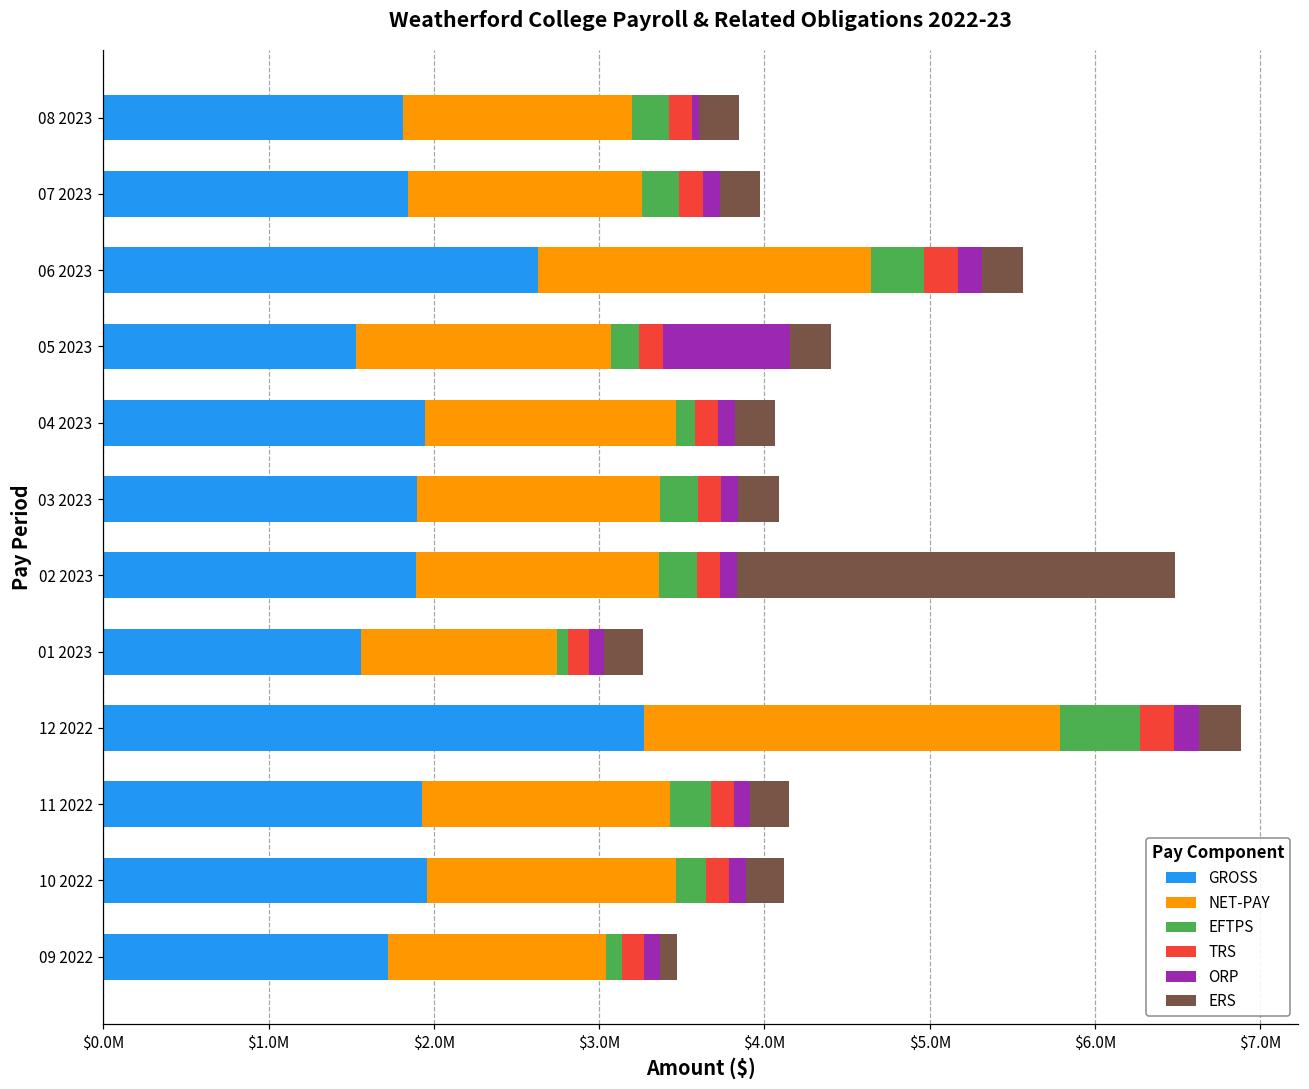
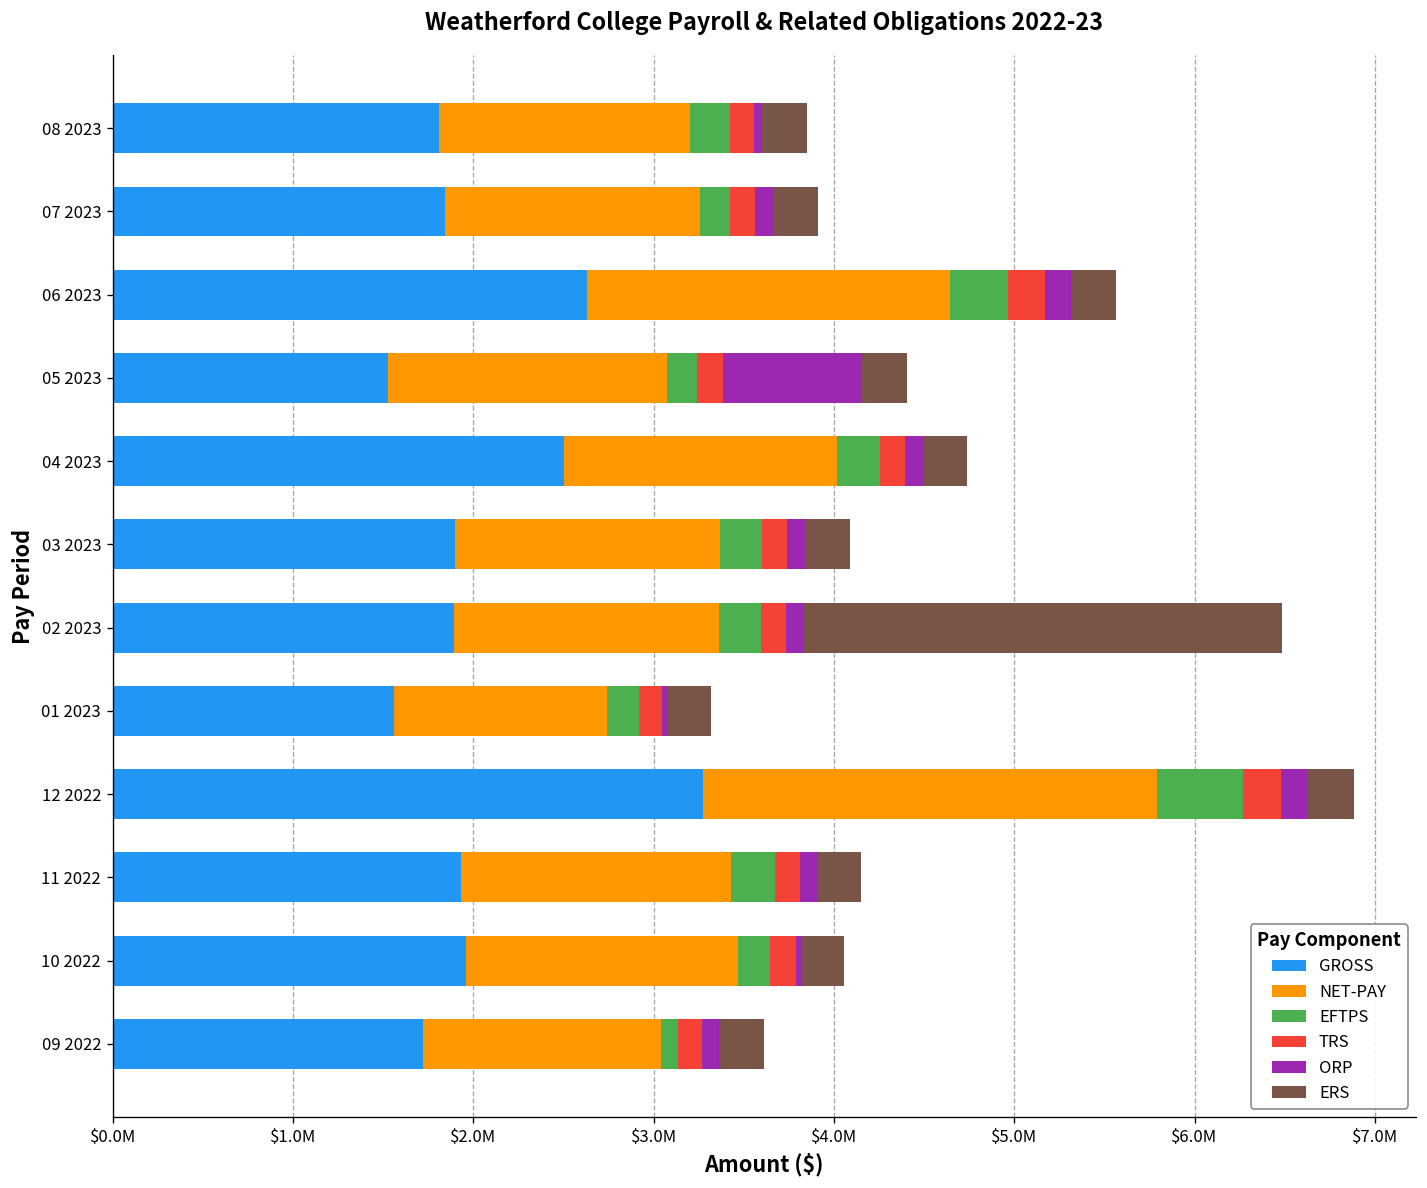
  {
    "GROSS": {
      "08 2023": "$1810000",
      "07 2023": "$1840000",
      "06 2023": "$2630000",
      "05 2023": "$1530000",
-     "04 2023": "$1950000",
+     "04 2023": "$2500000",
      "03 2023": "$1900000",
      "02 2023": "$1890000",
      "01 2023": "$1560000",
      "12 2022": "$3270000",
      "11 2022": "$1930000",
      "10 2022": "$1960000",
      "09 2022": "$1720000"
    },
    "NET-PAY": {
      "08 2023": "$1390000",
      "07 2023": "$1420000",
      "06 2023": "$2010000",
      "05 2023": "$1550000",
      "04 2023": "$1510000",
      "03 2023": "$1470000",
      "02 2023": "$1470000",
      "01 2023": "$1180000",
      "12 2022": "$2520000",
      "11 2022": "$1500000",
      "10 2022": "$1510000",
      "09 2022": "$1320000"
    },
    "EFTPS": {
      "08 2023": "$220000",
-     "07 2023": "$230000",
+     "07 2023": "$160000",
      "06 2023": "$320000",
      "05 2023": "$170000",
-     "04 2023": "$120000",
+     "04 2023": "$240000",
      "03 2023": "$230000",
      "02 2023": "$230000",
-     "01 2023": "$70000",
+     "01 2023": "$180000",
      "12 2022": "$480000",
      "11 2022": "$250000",
      "10 2022": "$180000",
      "09 2022": "$90000"
    },
    "TRS": {
      "08 2023": "$140000",
      "07 2023": "$140000",
      "06 2023": "$200000",
      "05 2023": "$150000",
      "04 2023": "$140000",
      "03 2023": "$140000",
      "02 2023": "$140000",
      "01 2023": "$130000",
      "12 2022": "$210000",
      "11 2022": "$140000",
      "10 2022": "$140000",
      "09 2022": "$130000"
    },
    "ORP": {
      "08 2023": "$40000",
      "07 2023": "$100000",
      "06 2023": "$150000",
      "05 2023": "$770000",
      "04 2023": "$100000",
      "03 2023": "$100000",
      "02 2023": "$100000",
-     "01 2023": "$90000",
+     "01 2023": "$30000",
      "12 2022": "$150000",
      "11 2022": "$100000",
-     "10 2022": "$100000",
+     "10 2022": "$30000",
      "09 2022": "$90000"
    },
    "ERS": {
      "08 2023": "$250000",
      "07 2023": "$250000",
      "06 2023": "$250000",
      "05 2023": "$250000",
      "04 2023": "$240000",
      "03 2023": "$250000",
      "02 2023": "$2650000",
      "01 2023": "$240000",
      "12 2022": "$260000",
      "11 2022": "$240000",
      "10 2022": "$230000",
-     "09 2022": "$100000"
+     "09 2022": "$240000"
    }
  }
